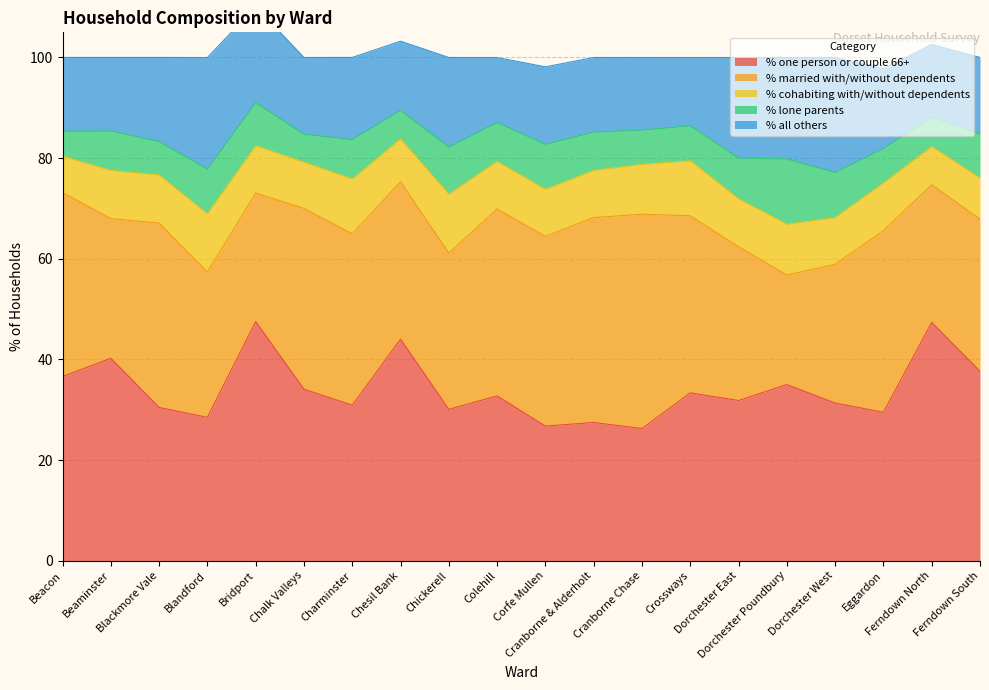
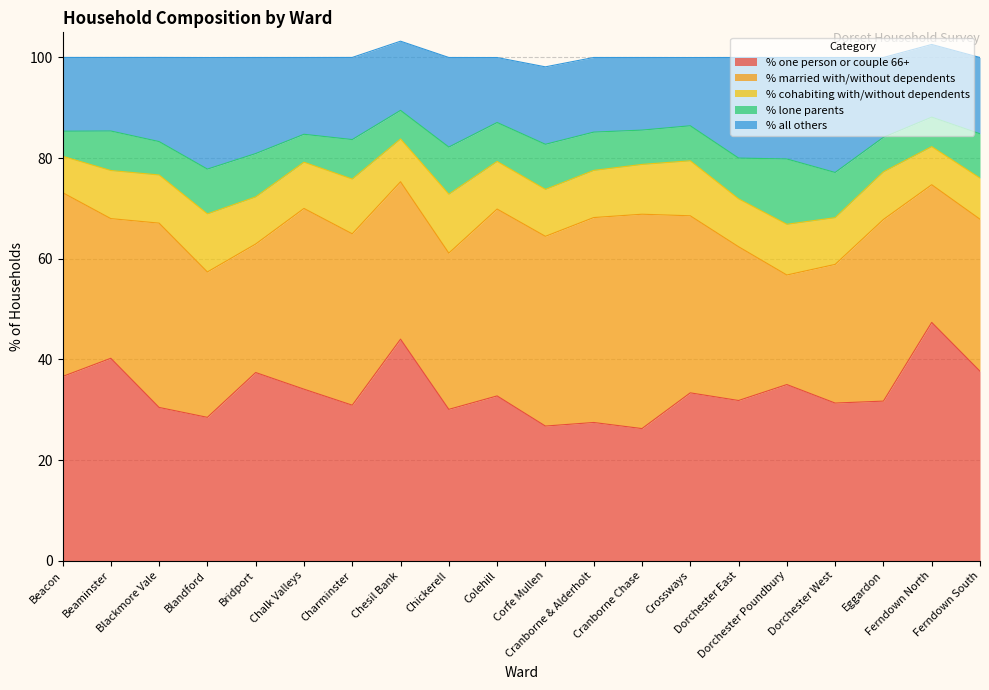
  {
    "% one person or couple 66+": {
      "Beacon": 37,
      "Beaminster": 40,
      "Blackmore Vale": 30,
      "Blandford": 28,
-     "Bridport": 48,
+     "Bridport": 37,
      "Chalk Valleys": 34,
      "Charminster": 31,
      "Chesil Bank": 44,
      "Chickerell": 30,
      "Colehill": 33,
      "Corfe Mullen": 27,
      "Cranborne & Alderholt": 27,
      "Cranborne Chase": 26,
      "Crossways": 33,
      "Dorchester East": 32,
      "Dorchester Poundbury": 35,
      "Dorchester West": 31,
-     "Eggardon": 29,
+     "Eggardon": 32,
      "Ferndown North": 47,
      "Ferndown South": 38
    },
    "% lone parents": {
      "Beacon": 5,
      "Beaminster": 8,
      "Blackmore Vale": 7,
      "Blandford": 9,
      "Bridport": 9,
      "Chalk Valleys": 6,
      "Charminster": 8,
      "Chesil Bank": 6,
      "Chickerell": 9,
      "Colehill": 8,
      "Corfe Mullen": 9,
      "Cranborne & Alderholt": 8,
      "Cranborne Chase": 7,
      "Crossways": 7,
      "Dorchester East": 8,
      "Dorchester Poundbury": 13,
      "Dorchester West": 9,
      "Eggardon": 7,
      "Ferndown South": 9
    },
    "% all others": {
      "Beacon": 15,
      "Beaminster": 15,
      "Blackmore Vale": 17,
      "Blandford": 22,
      "Chalk Valleys": 15,
      "Charminster": 16,
      "Chesil Bank": 14,
      "Chickerell": 18,
      "Colehill": 13,
      "Corfe Mullen": 15,
      "Cranborne & Alderholt": 15,
      "Cranborne Chase": 14,
      "Crossways": 14,
      "Ferndown South": 15
    }
  }
